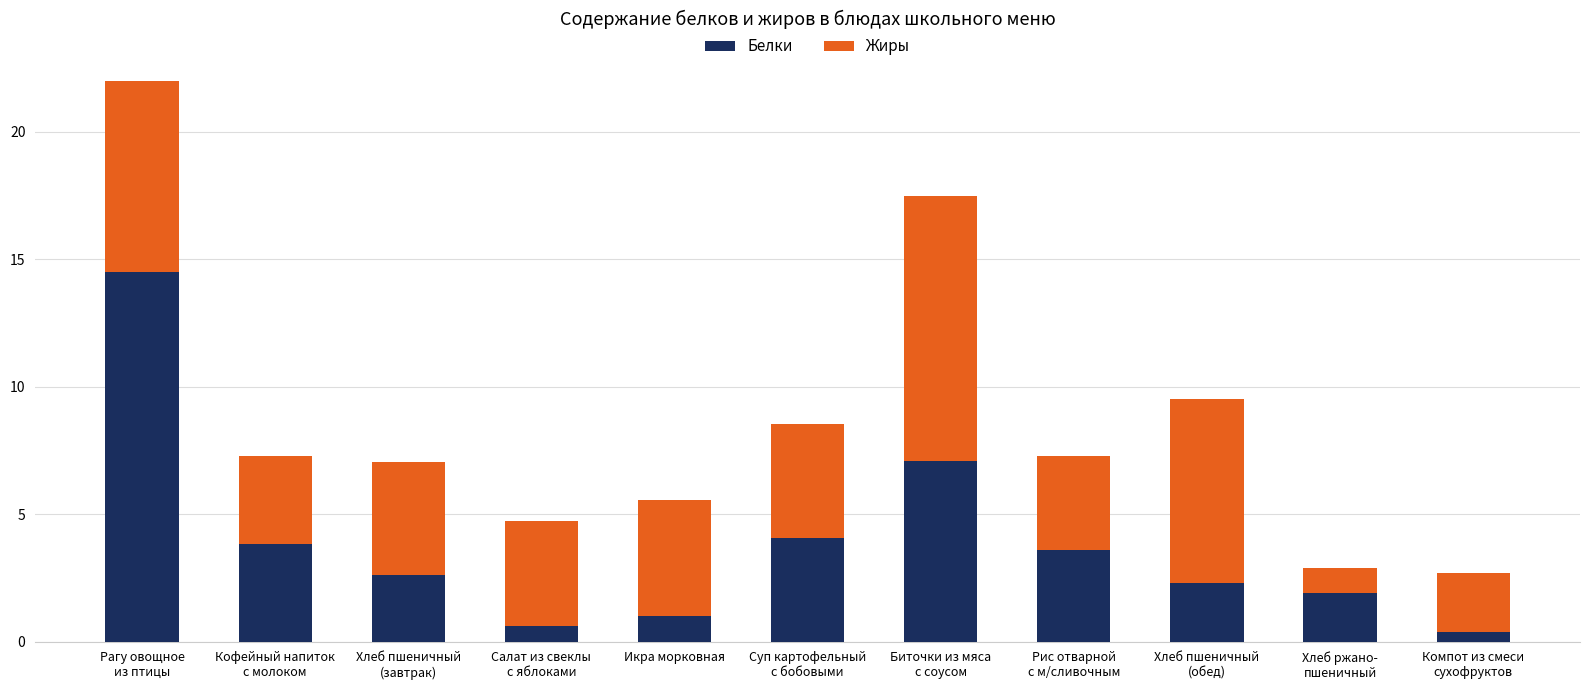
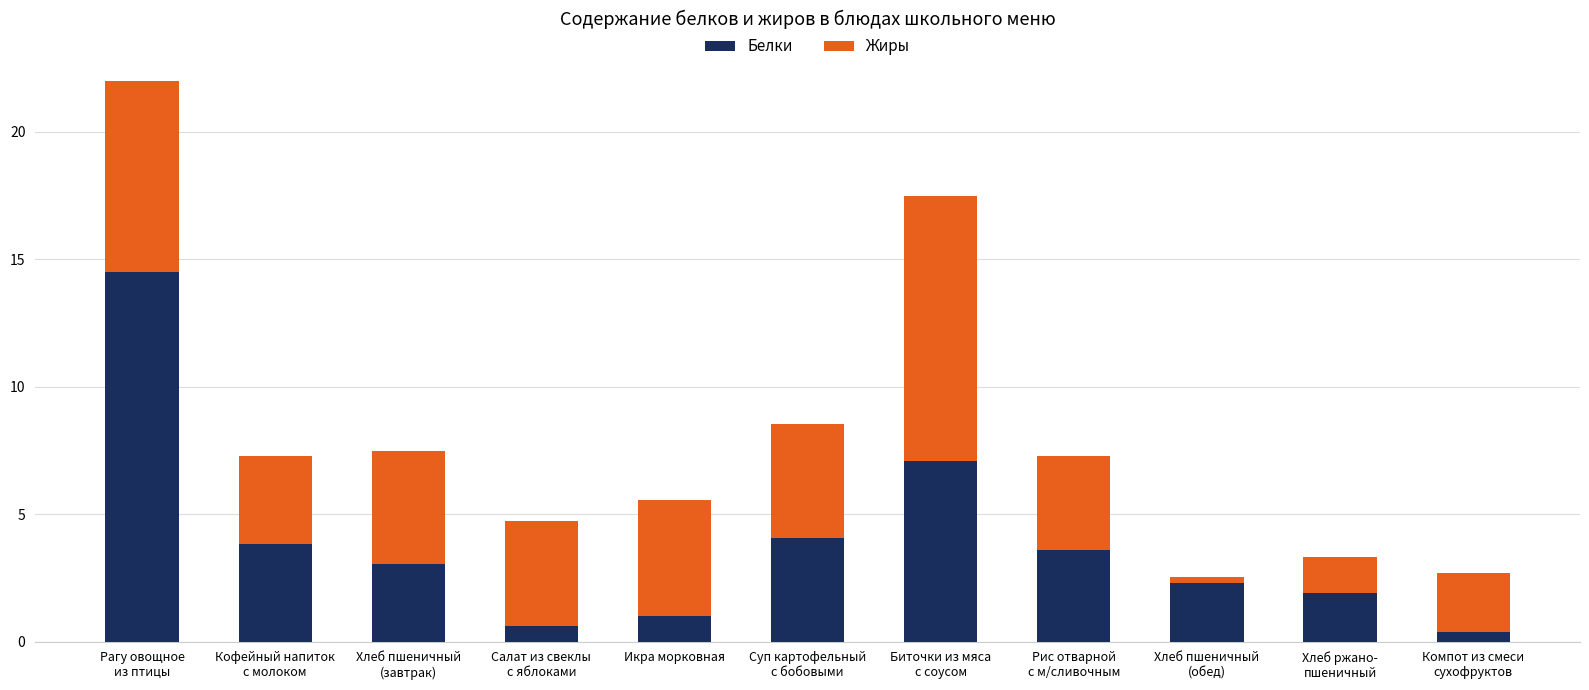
  {
    "Белки": {
      "Рагу овощное из птицы": 14.5,
      "Кофейный напиток с молоком": 3.8,
-     "Хлеб пшеничный (завтрак)": 2.6,
+     "Хлеб пшеничный (завтрак)": 3.0,
      "Салат из свеклы с яблоками": 0.6,
      "Икра морковная": 1.0,
      "Суп картофельный с бобовыми": 4.1,
      "Биточки из мяса с соусом": 7.1,
      "Рис отварной с м/сливочным": 3.6,
      "Хлеб пшеничный (обед)": 2.3,
      "Хлеб ржано- пшеничный": 1.9,
      "Компот из смеси сухофруктов": 0.4
    },
    "Жиры": {
      "Кофейный напиток с молоком": 3.5,
      "Хлеб пшеничный (завтрак)": 4.4,
      "Салат из свеклы с яблоками": 4.1,
      "Икра морковная": 4.6,
      "Суп картофельный с бобовыми": 4.5,
      "Биточки из мяса с соусом": 10.4,
      "Рис отварной с м/сливочным": 3.7,
-     "Хлеб пшеничный (обед)": 7.3,
-     "Хлеб ржано- пшеничный": 1.0,
+     "Хлеб пшеничный (обед)": 0.2,
+     "Хлеб ржано- пшеничный": 1.4,
      "Компот из смеси сухофруктов": 2.3
    }
  }
